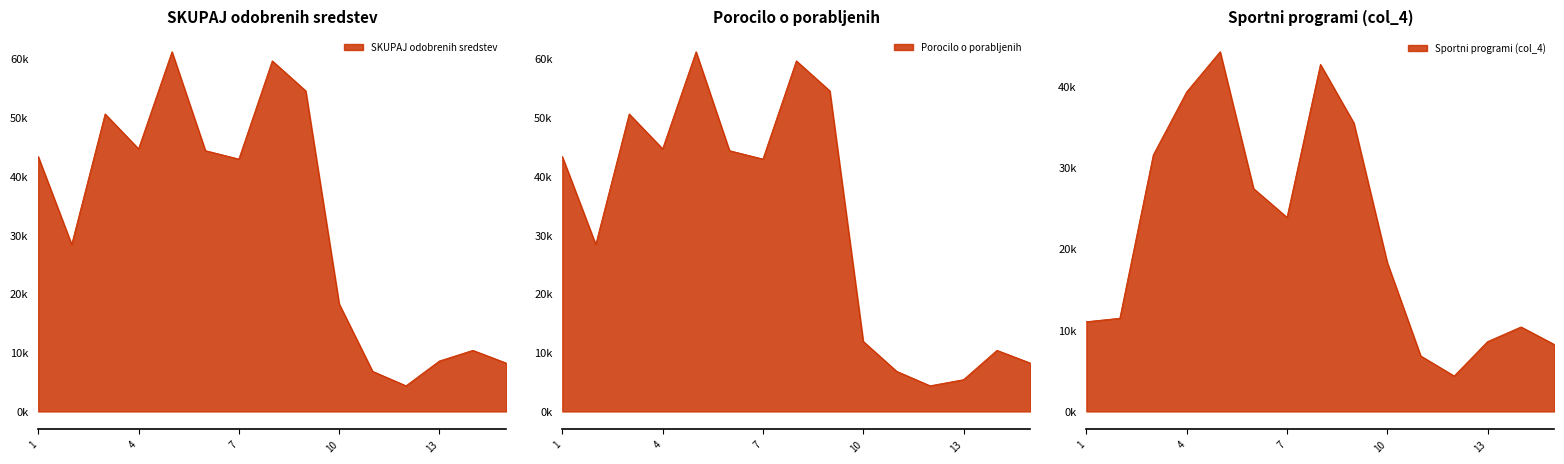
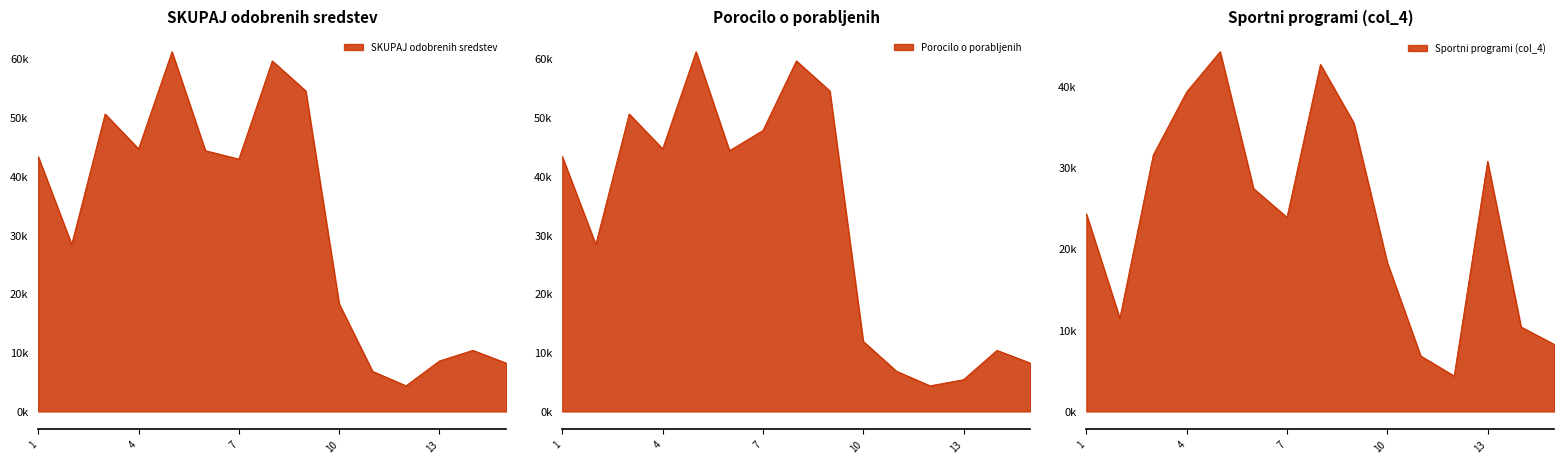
  {
    "SKUPAJ odobrenih sredstev": {
      "1": 43000,
      "4": 45000,
      "7": 43000,
      "10": 18000,
      "13": 9000
    },
    "Porocilo o porabljenih": {
      "1": 43000,
      "4": 45000,
-     "7": 43000,
+     "7": 48000,
      "10": 12000,
      "13": 5000
    },
    "Sportni programi (col_4)": {
-     "1": 11000,
+     "1": 24000,
      "4": 39000,
      "7": 24000,
      "10": 18000,
-     "13": 9000
+     "13": 31000
    }
  }
